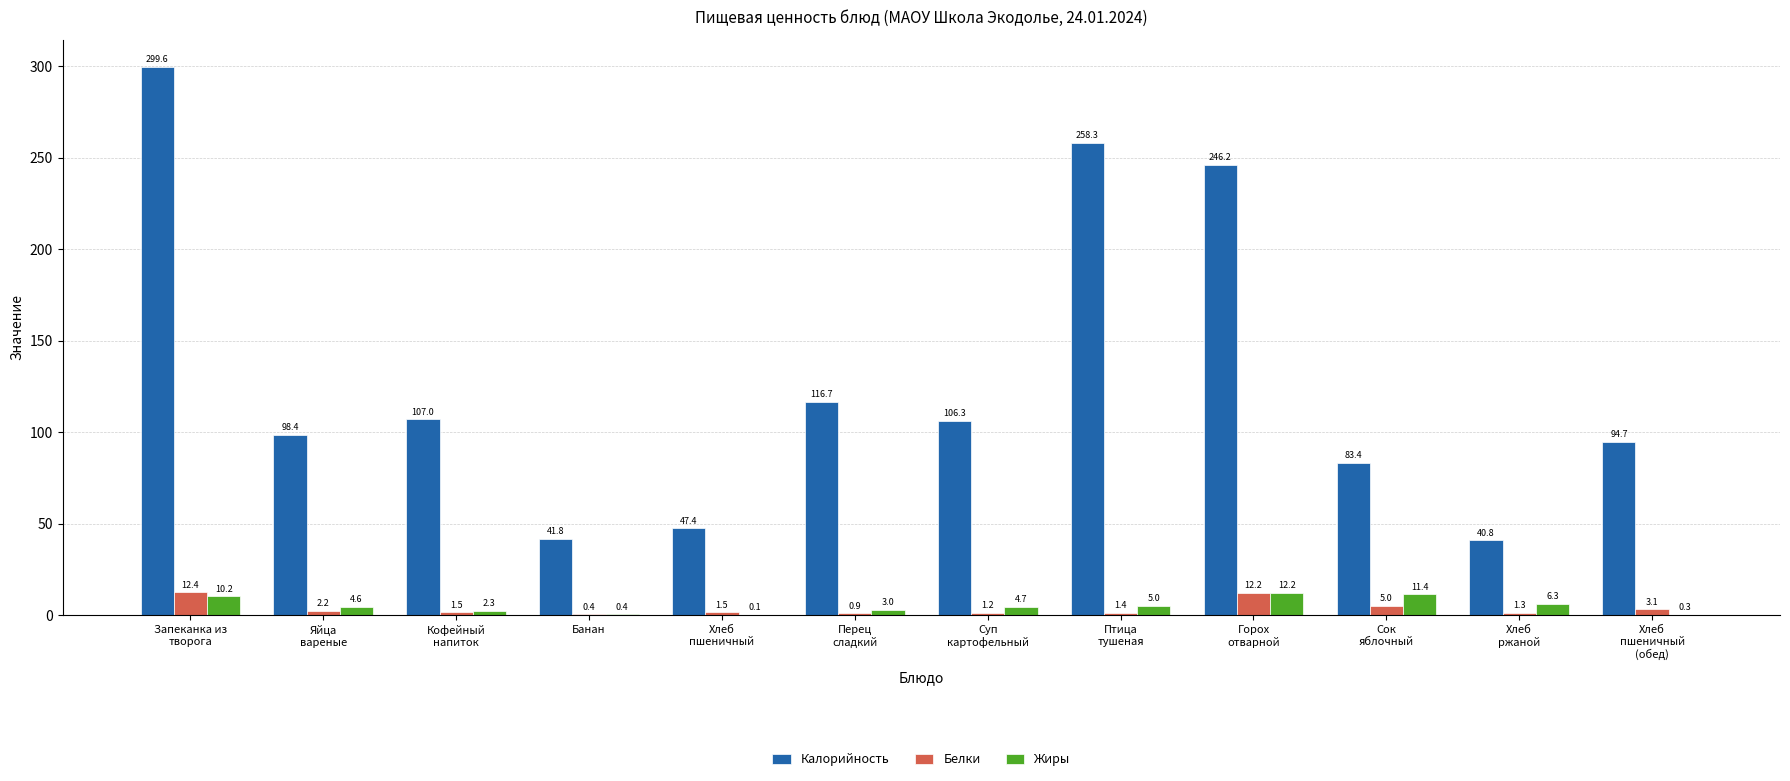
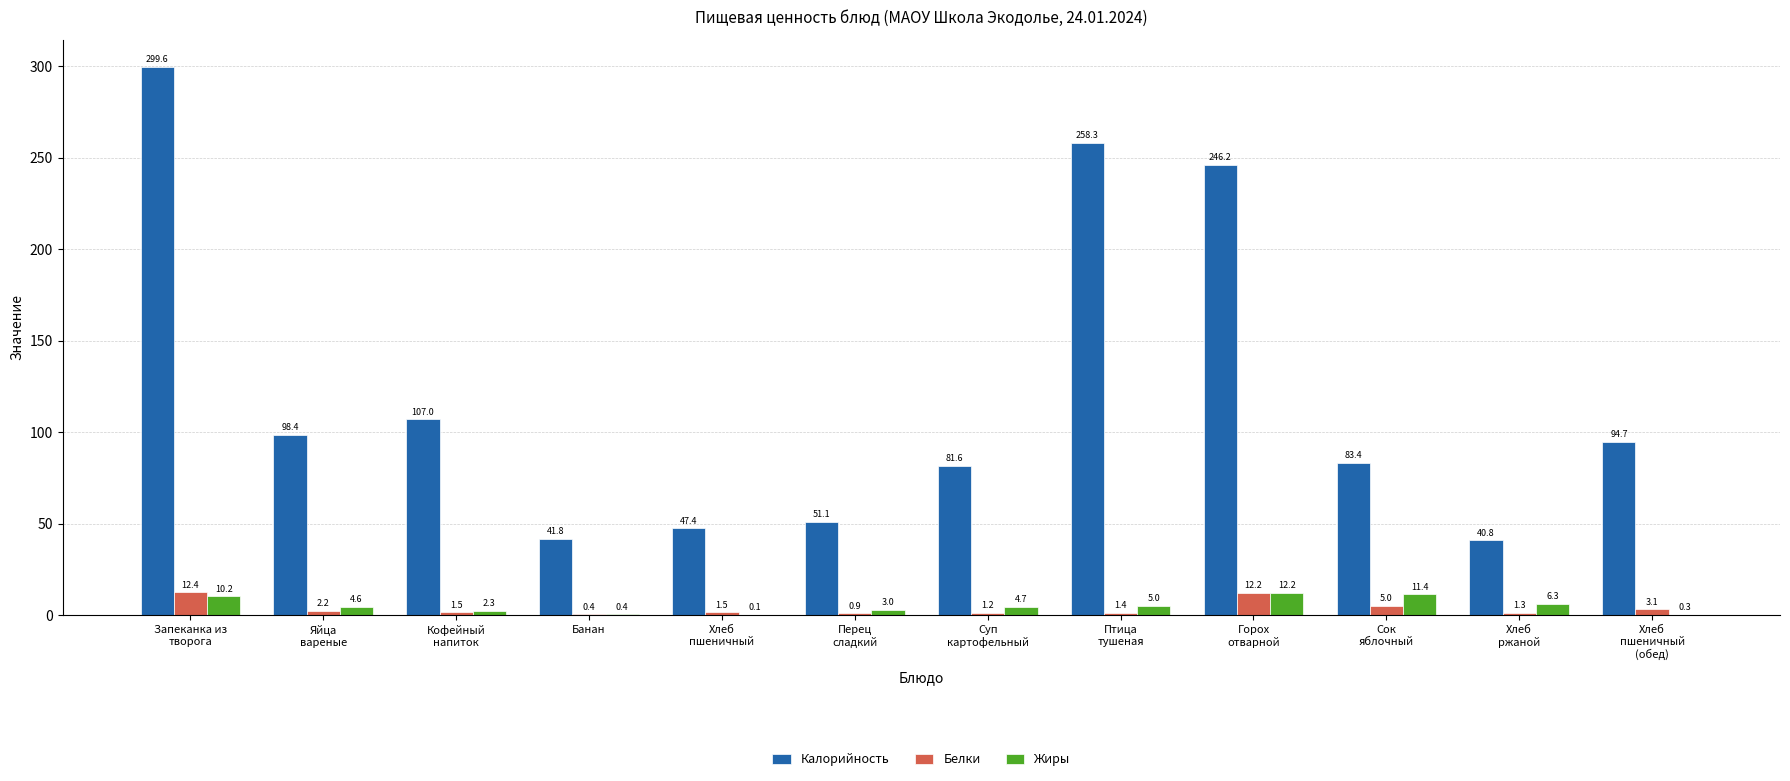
  {
    "Калорийность": {
      "Запеканка из творога": 299.6,
      "Яйца вареные": 98.4,
      "Кофейный напиток": 107.0,
      "Банан": 41.8,
      "Хлеб пшеничный": 47.4,
-     "Перец сладкий": 116.7,
-     "Суп картофельный": 106.3,
+     "Перец сладкий": 51.1,
+     "Суп картофельный": 81.6,
      "Птица тушеная": 258.3,
      "Горох отварной": 246.2,
      "Сок яблочный": 83.4,
      "Хлеб ржаной": 40.8,
      "Хлеб пшеничный (обед)": 94.7
    },
    "Белки": {
      "Запеканка из творога": 12.4,
      "Яйца вареные": 2.2,
      "Кофейный напиток": 1.5,
      "Банан": 0.4,
      "Хлеб пшеничный": 1.5,
      "Перец сладкий": 0.9,
      "Суп картофельный": 1.2,
      "Птица тушеная": 1.4,
      "Горох отварной": 12.2,
      "Сок яблочный": 5.0,
      "Хлеб ржаной": 1.3,
      "Хлеб пшеничный (обед)": 3.1
    },
    "Жиры": {
      "Запеканка из творога": 10.2,
      "Яйца вареные": 4.6,
      "Кофейный напиток": 2.3,
      "Банан": 0.4,
      "Хлеб пшеничный": 0.1,
      "Перец сладкий": 3.0,
      "Суп картофельный": 4.7,
      "Птица тушеная": 5.0,
      "Горох отварной": 12.2,
      "Сок яблочный": 11.4,
      "Хлеб ржаной": 6.3,
      "Хлеб пшеничный (обед)": 0.3
    }
  }
